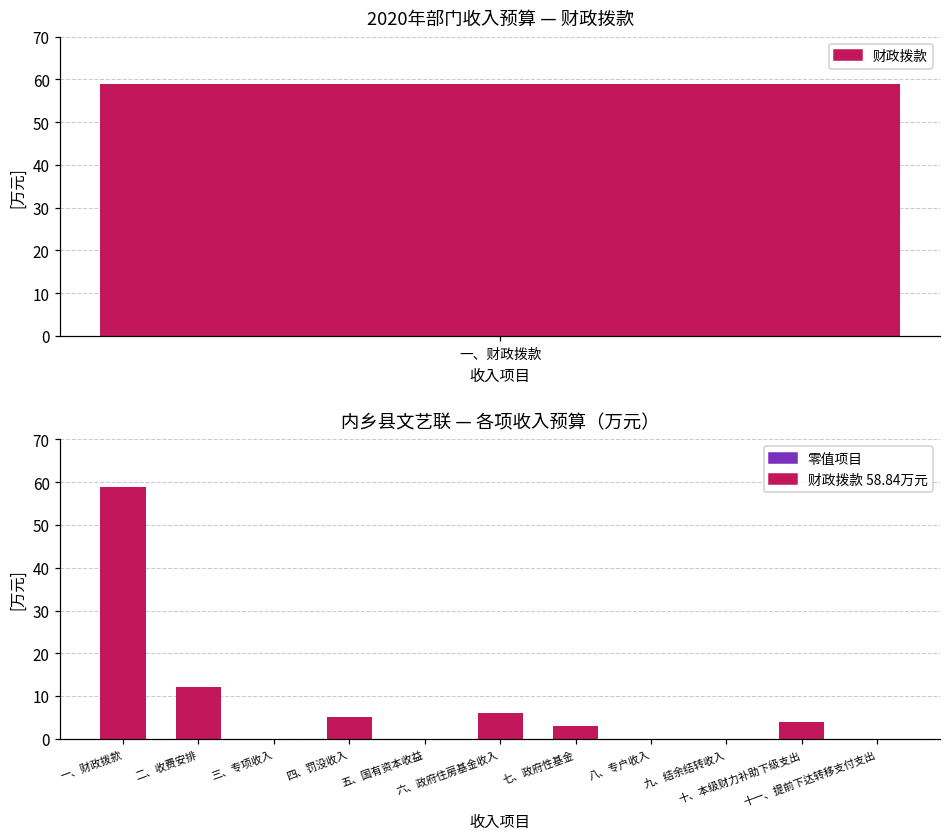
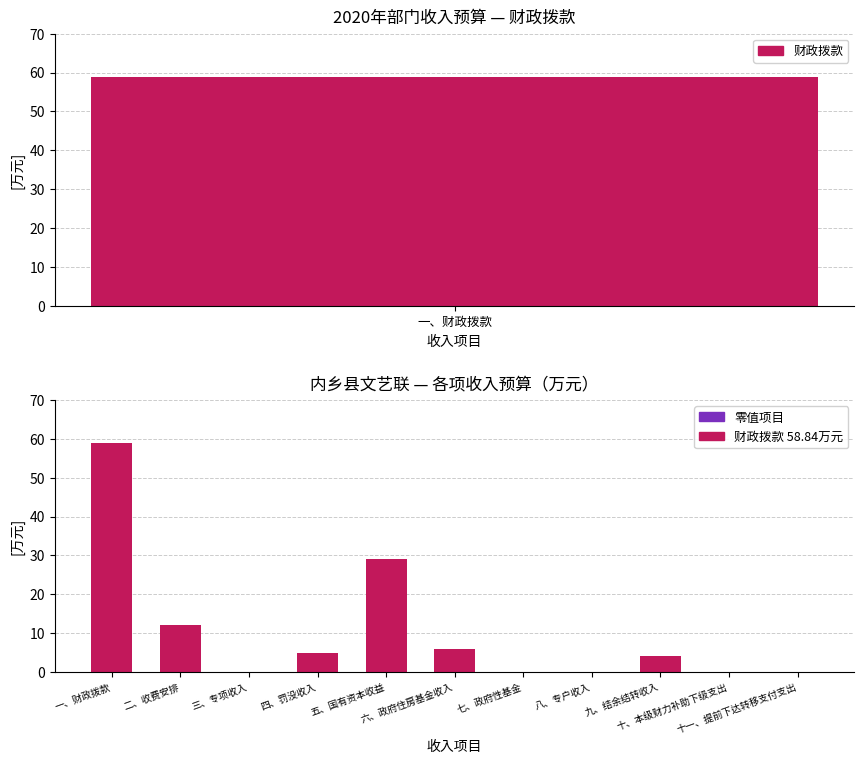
  {
    "2020年部门收入预算 — 财政拨款": {
      "一、财政拨款": 59
    },
    "内乡县文艺联 — 各项收入预算（万元）": {
      "一、财政拨款": 59,
      "二、收费安排": 12,
      "三、专项收入": 0,
      "四、罚没收入": 5,
-     "五、国有资本收益": 0,
+     "五、国有资本收益": 29,
      "六、政府住房基金收入": 6,
-     "七、政府性基金": 3,
+     "七、政府性基金": 0,
      "八、专户收入": 0,
-     "九、结余结转收入": 0,
-     "十、本级财力补助下级支出": 4,
+     "九、结余结转收入": 4,
+     "十、本级财力补助下级支出": 0,
      "十一、提前下达转移支付支出": 0
    }
  }
